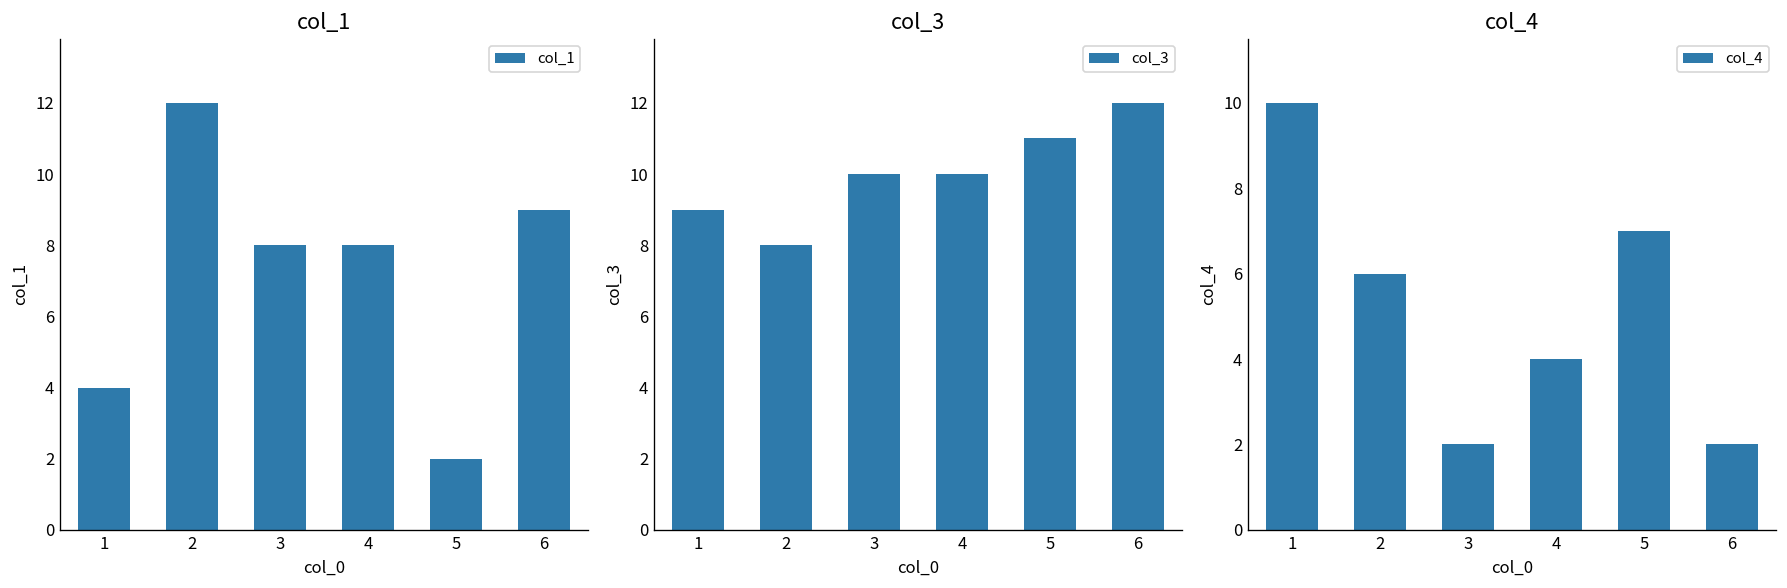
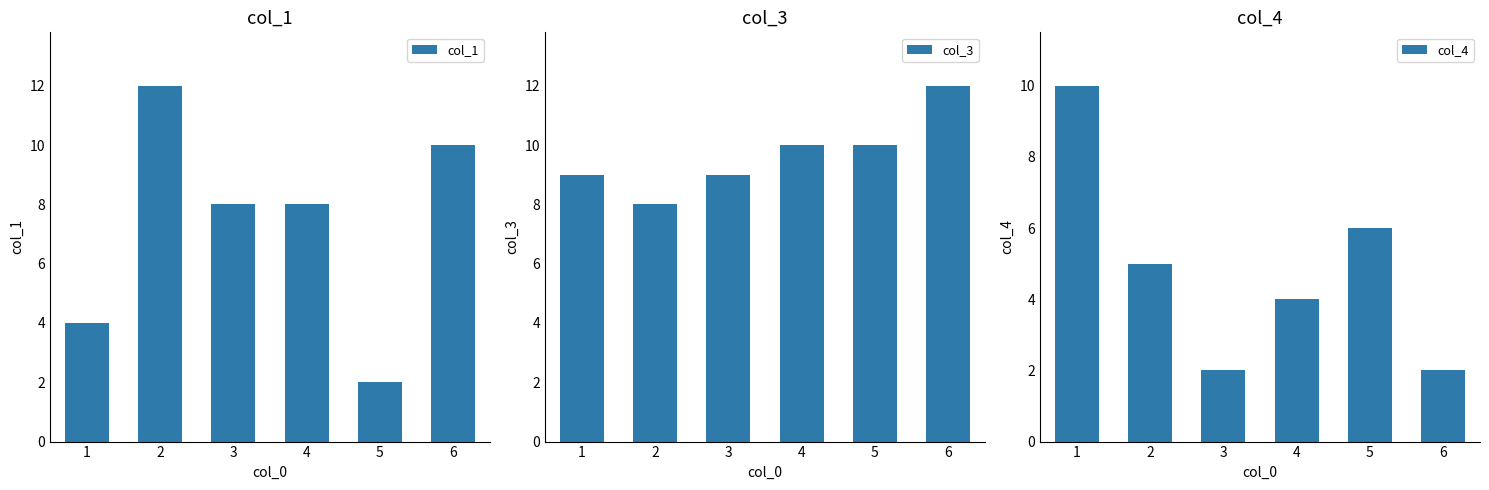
  {
    "col_1": {
      "1": 4,
      "2": 12,
      "3": 8,
      "4": 8,
      "5": 2,
-     "6": 9
+     "6": 10
    },
    "col_3": {
      "1": 9,
      "2": 8,
-     "3": 10,
+     "3": 9,
      "4": 10,
-     "5": 11,
+     "5": 10,
      "6": 12
    },
    "col_4": {
      "1": 10,
-     "2": 6,
+     "2": 5,
      "3": 2,
      "4": 4,
-     "5": 7,
+     "5": 6,
      "6": 2
    }
  }
